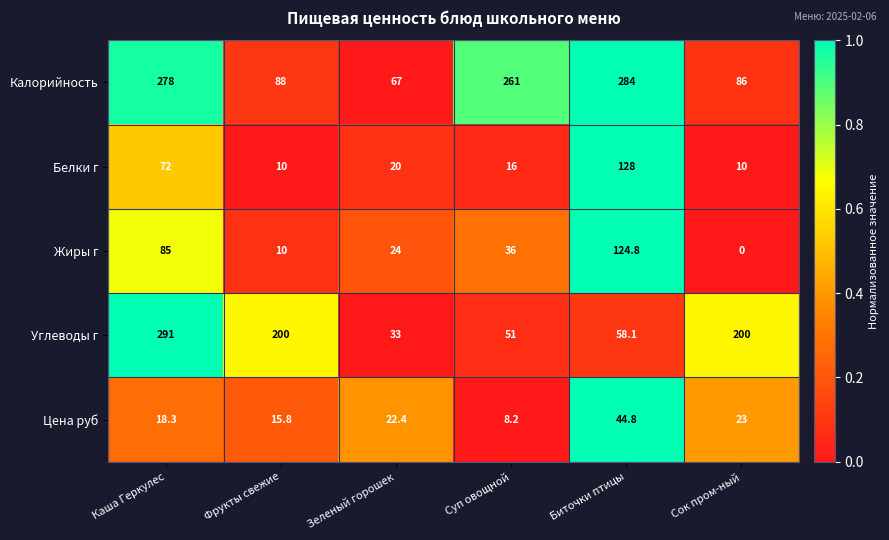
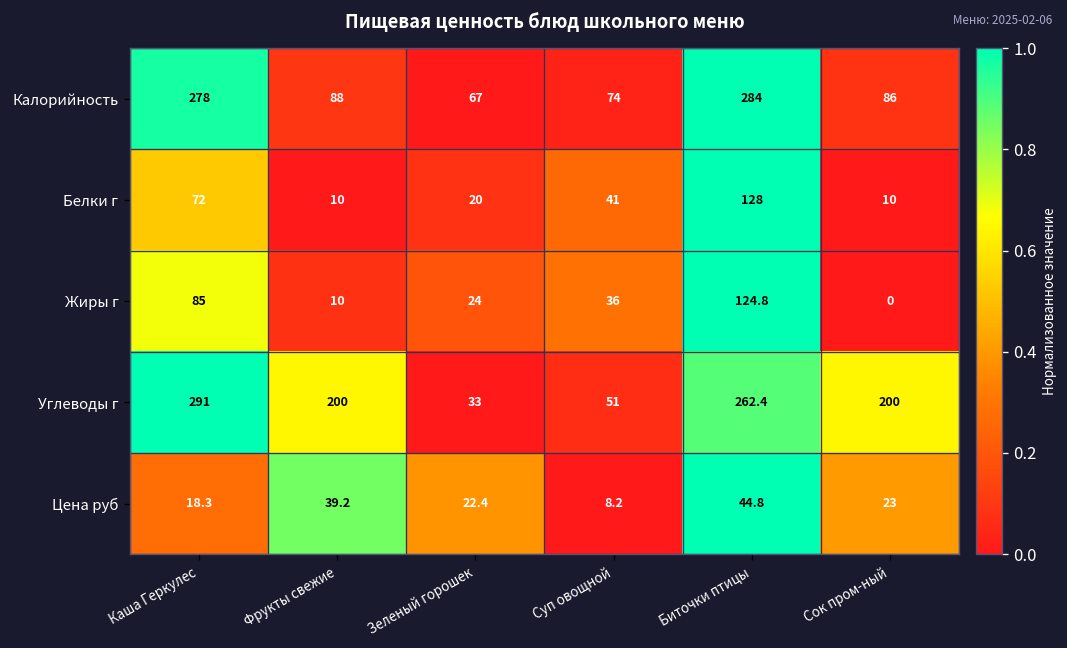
  {
    "Калорийность": {
      "Каша Геркулес": 278,
      "Фрукты свежие": 88,
      "Зеленый горошек": 67,
-     "Суп овощной": 261,
+     "Суп овощной": 74,
      "Биточки птицы": 284,
      "Сок пром-ный": 86
    },
    "Белки г": {
      "Каша Геркулес": 72,
      "Фрукты свежие": 10,
      "Зеленый горошек": 20,
-     "Суп овощной": 16,
+     "Суп овощной": 41,
      "Биточки птицы": 128,
      "Сок пром-ный": 10
    },
    "Жиры г": {
      "Каша Геркулес": 85,
      "Фрукты свежие": 10,
      "Зеленый горошек": 24,
      "Суп овощной": 36,
      "Биточки птицы": 124.8,
      "Сок пром-ный": 0
    },
    "Углеводы г": {
      "Каша Геркулес": 291,
      "Фрукты свежие": 200,
      "Зеленый горошек": 33,
      "Суп овощной": 51,
-     "Биточки птицы": 58.1,
+     "Биточки птицы": 262.4,
      "Сок пром-ный": 200
    },
    "Цена руб": {
      "Каша Геркулес": 18.3,
-     "Фрукты свежие": 15.8,
+     "Фрукты свежие": 39.2,
      "Зеленый горошек": 22.4,
      "Суп овощной": 8.2,
      "Биточки птицы": 44.8,
      "Сок пром-ный": 23
    }
  }
